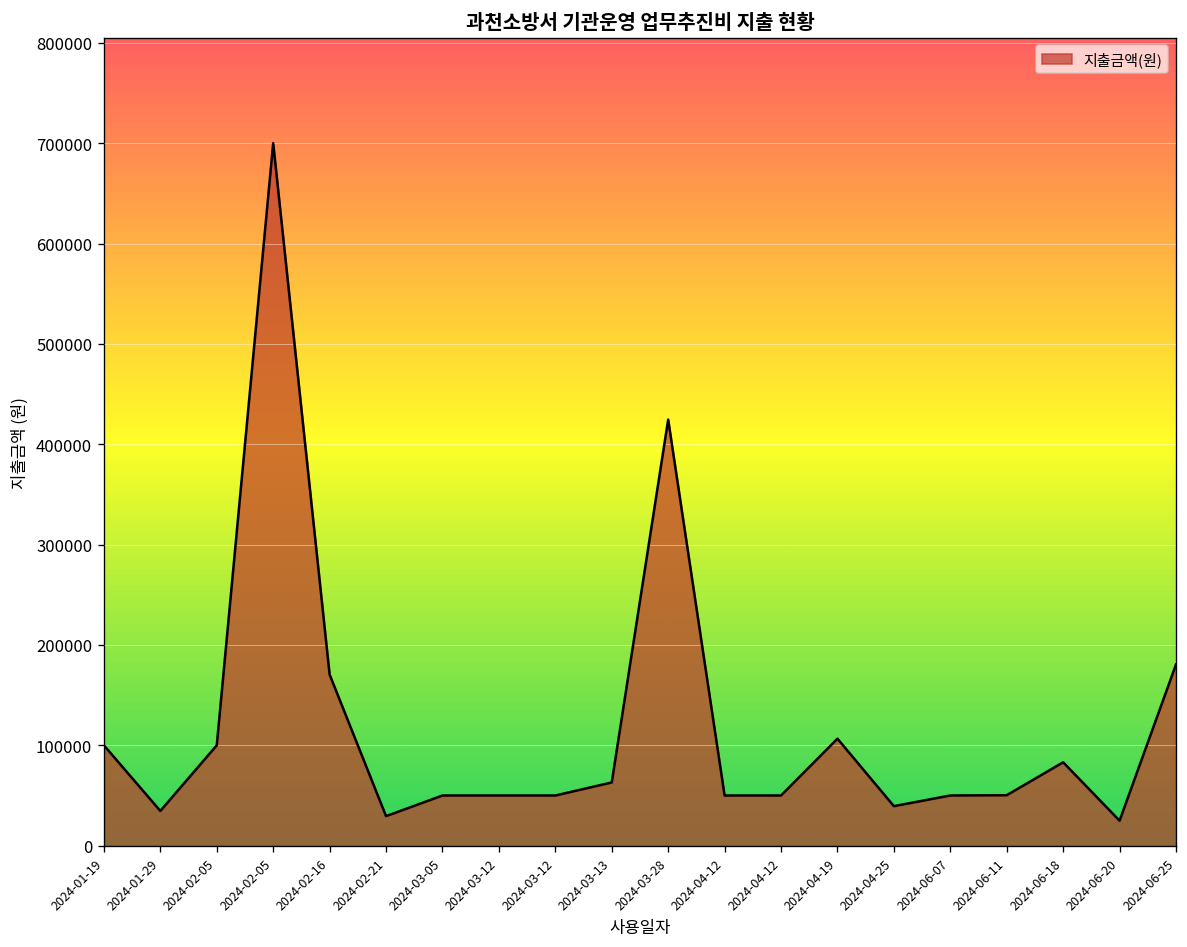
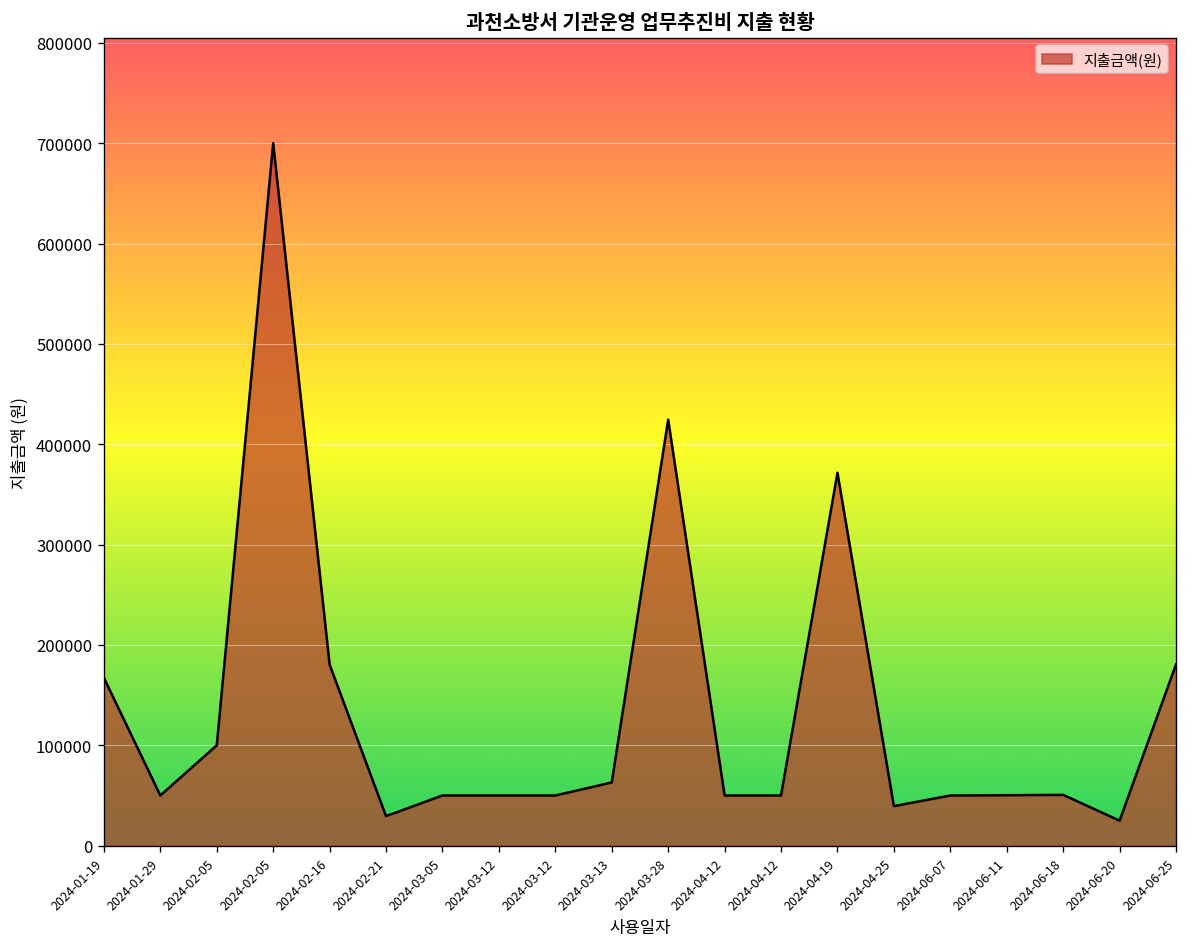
  {
-   "2024-01-19": 100000,
-   "2024-01-29": 30000,
-   "2024-02-16": 170000,
+   "2024-01-19": 170000,
+   "2024-01-29": 50000,
+   "2024-02-16": 180000,
    "2024-02-21": 30000,
    "2024-03-05": 50000,
    "2024-03-13": 60000,
    "2024-03-28": 420000,
-   "2024-04-19": 110000,
+   "2024-04-19": 370000,
    "2024-04-25": 40000,
    "2024-06-07": 50000,
    "2024-06-11": 50000,
-   "2024-06-18": 80000,
+   "2024-06-18": 50000,
    "2024-06-20": 20000,
    "2024-06-25": 180000
  }
